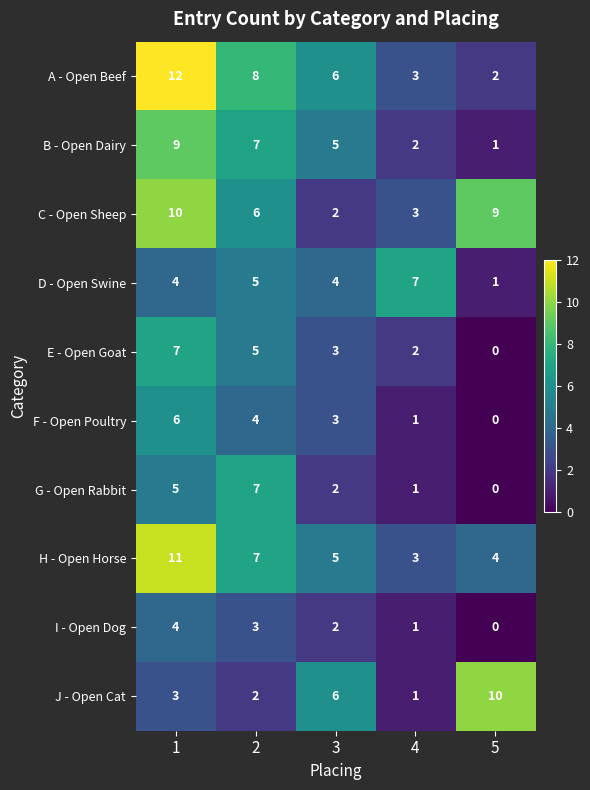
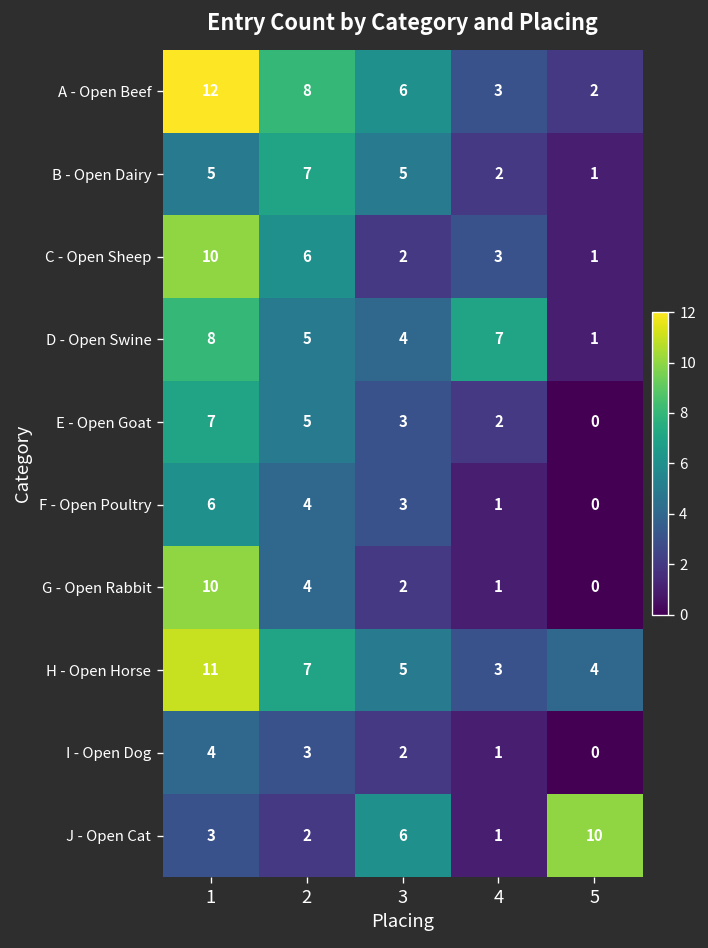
  {
    "A - Open Beef": {
      "1": 12,
      "2": 8,
      "3": 6,
      "4": 3,
      "5": 2
    },
    "B - Open Dairy": {
-     "1": 9,
+     "1": 5,
      "2": 7,
      "3": 5,
      "4": 2,
      "5": 1
    },
    "C - Open Sheep": {
      "1": 10,
      "2": 6,
      "3": 2,
      "4": 3,
-     "5": 9
+     "5": 1
    },
    "D - Open Swine": {
-     "1": 4,
+     "1": 8,
      "2": 5,
      "3": 4,
      "4": 7,
      "5": 1
    },
    "E - Open Goat": {
      "1": 7,
      "2": 5,
      "3": 3,
      "4": 2,
      "5": 0
    },
    "F - Open Poultry": {
      "1": 6,
      "2": 4,
      "3": 3,
      "4": 1,
      "5": 0
    },
    "G - Open Rabbit": {
-     "1": 5,
-     "2": 7,
+     "1": 10,
+     "2": 4,
      "3": 2,
      "4": 1,
      "5": 0
    },
    "H - Open Horse": {
      "1": 11,
      "2": 7,
      "3": 5,
      "4": 3,
      "5": 4
    },
    "I - Open Dog": {
      "1": 4,
      "2": 3,
      "3": 2,
      "4": 1,
      "5": 0
    },
    "J - Open Cat": {
      "1": 3,
      "2": 2,
      "3": 6,
      "4": 1,
      "5": 10
    }
  }
